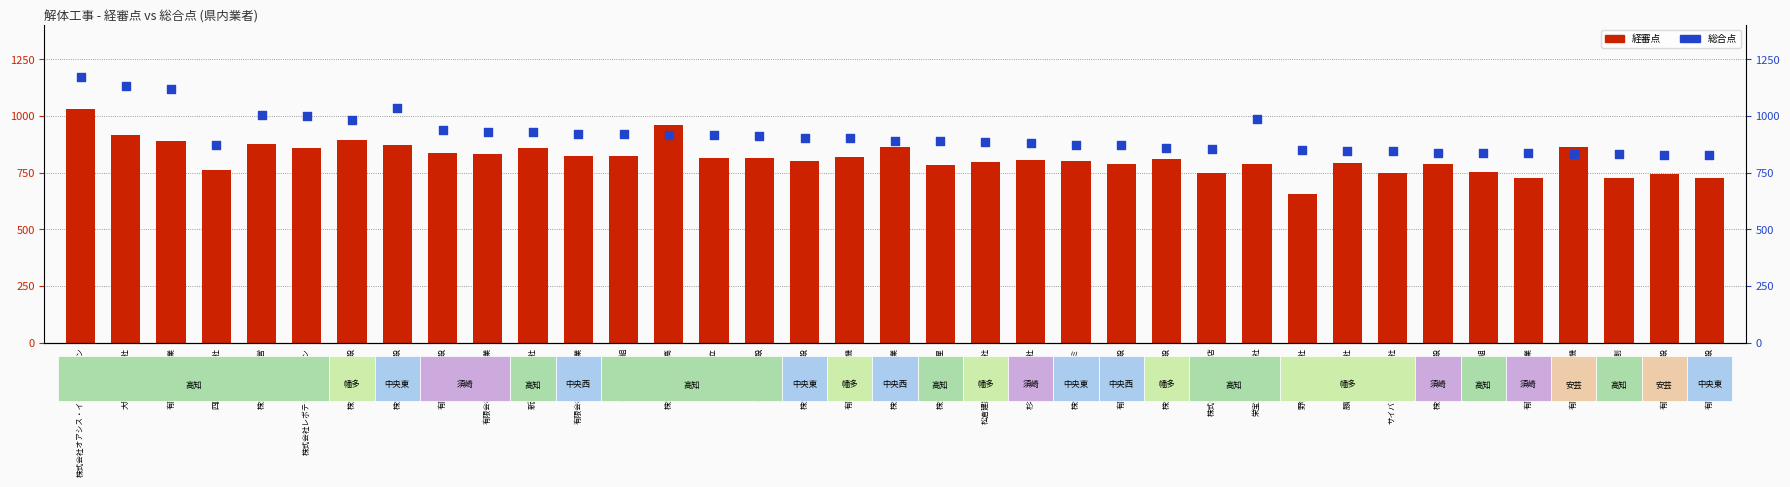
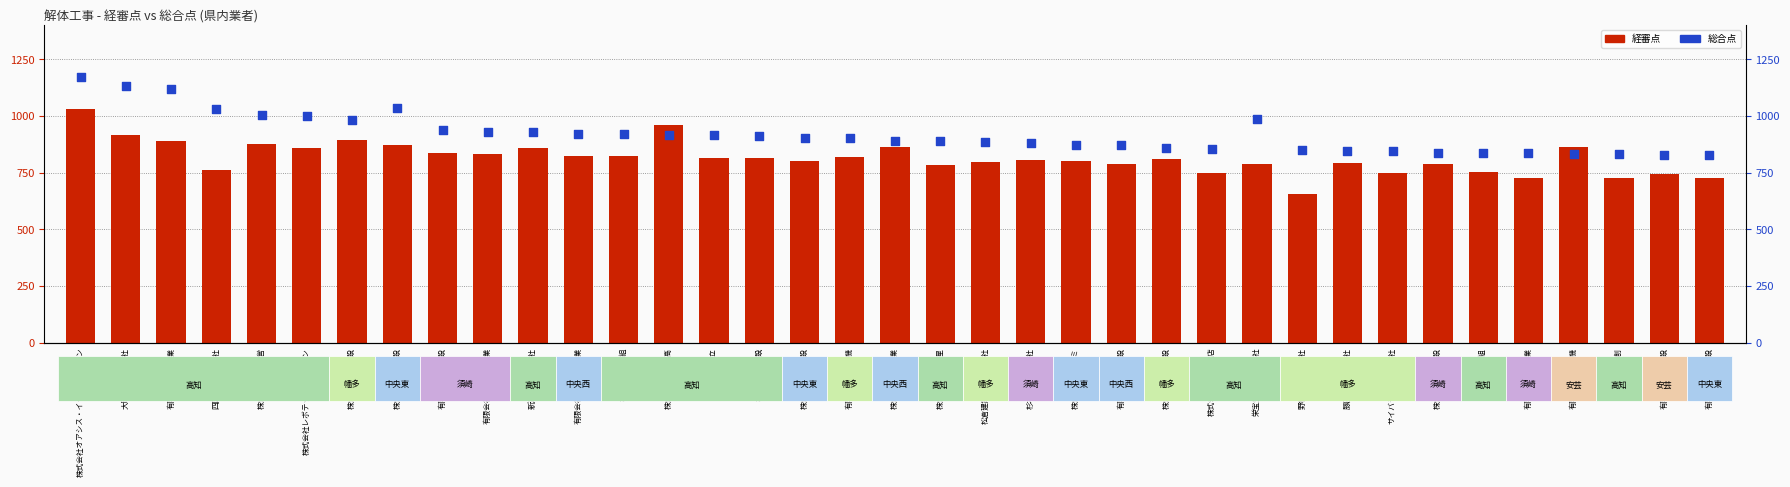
  {
    "経審点": {
      "株式会社オアシス・イラボレーション": 1030,
      "大旺新洋株式会社": 920,
      "有限会社村越工業": 890,
      "四国開発株式会社": 760,
      "株式会社四国工営": 870,
      "株式会社レボテック・クリーン": 860,
      "株式会社丸三建設": 900,
      "株式会社長重建設": 870,
      "有限会社三浦建設": 840,
      "有限会社有澤建設工業": 830,
      "新進建設株式会社": 860,
      "有限会社尾﨑建設興業": 820,
      "株式会社三谷組": 820,
      "株式会社高知丸高": 960,
      "株式会社晃立": 810,
      "株式会社響建設": 820,
      "株式会社竹内建設": 800,
      "有限会社宿毛建機": 820,
      "株式会社田原工業": 860,
      "株式会社清水新星": 780,
      "松倉建設工業株式会社": 800,
      "杉本土建株式会社": 810,
      "株式会社ニシトミ": 800,
      "有限会社共伸建設": 790,
      "株式会社土居建設": 810,
      "株式会社山善工務店": 750,
      "栄宝生建設株式会社": 790,
      "野村建設有限会社": 660,
      "豚座建設株式会社": 790,
      "サイバラ建設株式会社": 750,
      "株式会社田邊建設": 790,
      "株式会社轟組": 750,
      "有限会社土居工業": 730,
      "有限会社安岡重機": 860,
      "株式会社新創": 730,
      "有限会社山又建設": 740,
      "有限会社水田建設": 720
    },
    "総合点": {
-     "四国開発株式会社": 870
+     "四国開発株式会社": 1030
    }
  }
